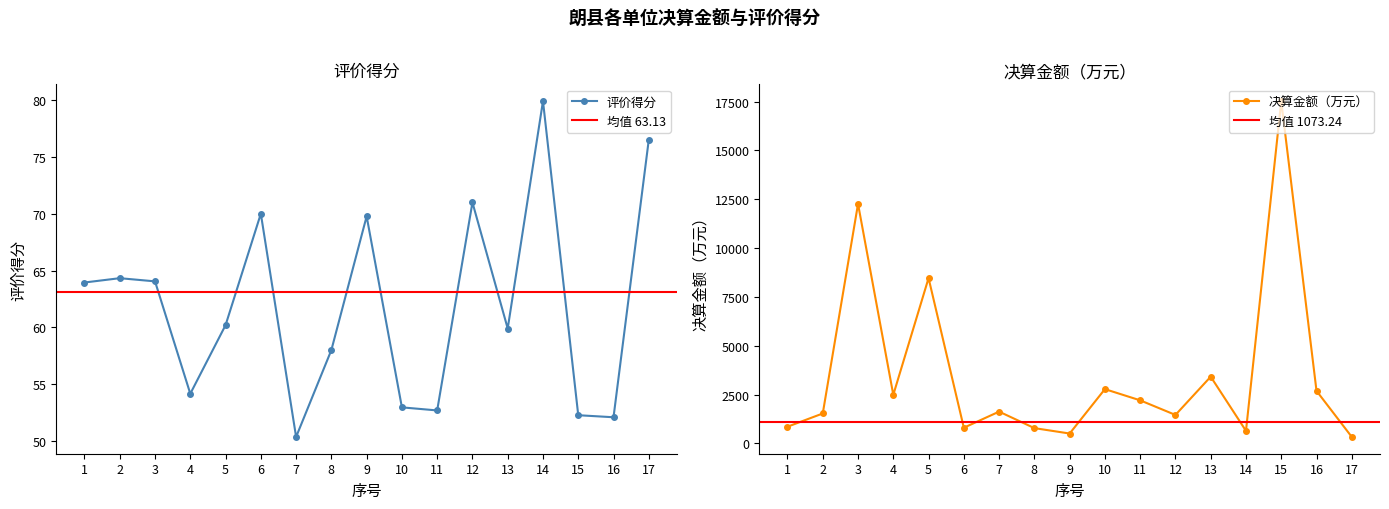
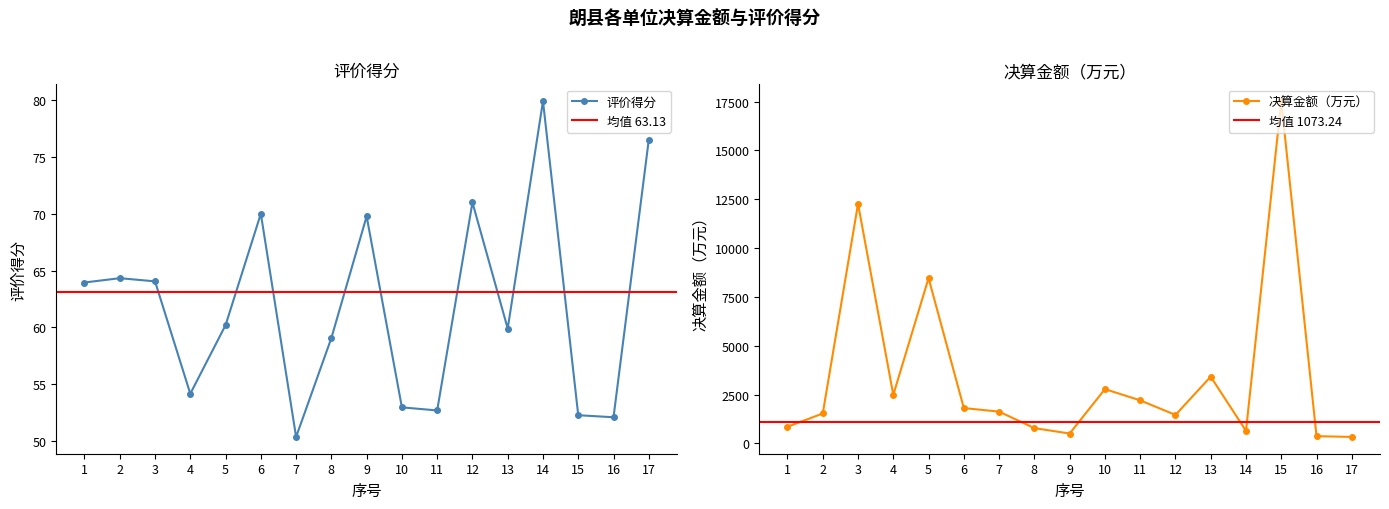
  {
    "评价得分": {
      "1": 64.0,
      "2": 64.3,
      "3": 64.1,
      "4": 54.2,
      "5": 60.2,
      "6": 70.0,
      "7": 50.4,
-     "8": 58.0,
+     "8": 59.1,
      "9": 69.8,
      "10": 53.0,
      "11": 52.7,
      "12": 71.0,
      "13": 59.9,
      "14": 79.9,
      "15": 52.3,
      "16": 52.1,
      "17": 76.5
    },
    "决算金额（万元）": {
      "1": 900,
      "2": 1500,
      "3": 12300,
      "4": 2500,
      "5": 8500,
-     "6": 800,
+     "6": 1800,
      "7": 1600,
      "8": 800,
      "9": 500,
      "10": 2800,
      "11": 2200,
      "12": 1500,
      "13": 3400,
      "14": 600,
-     "16": 2700,
+     "16": 400,
      "17": 300
    }
  }
